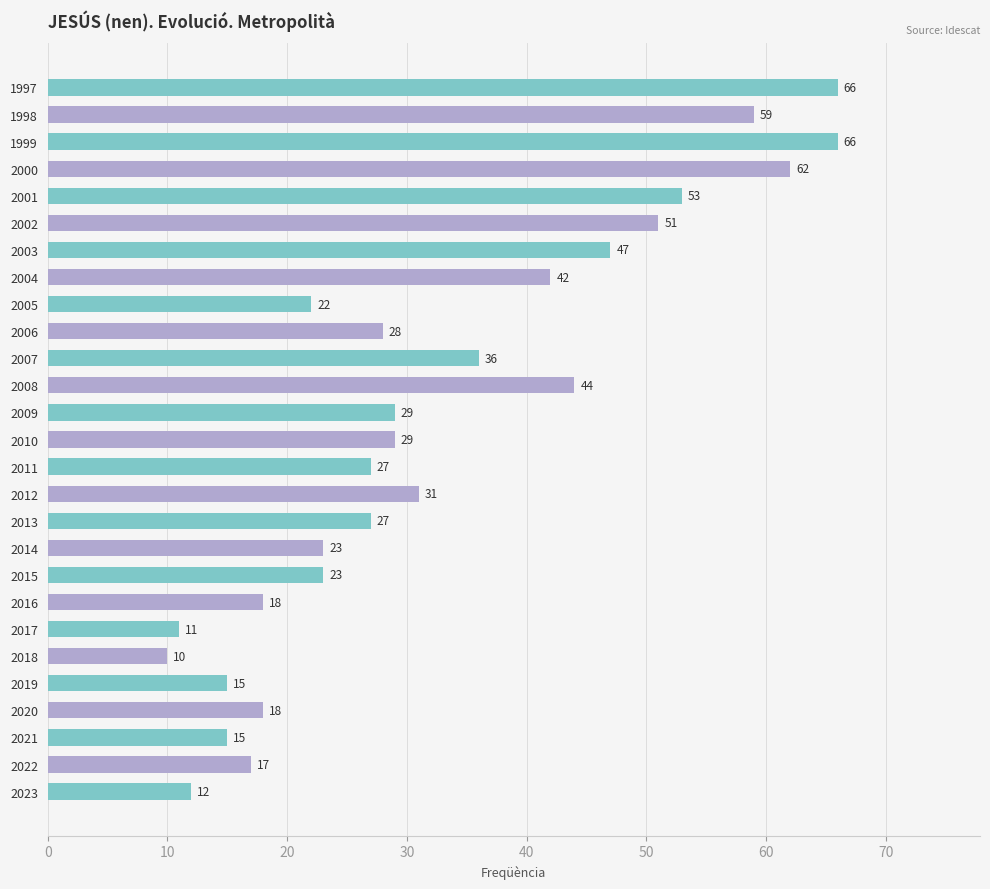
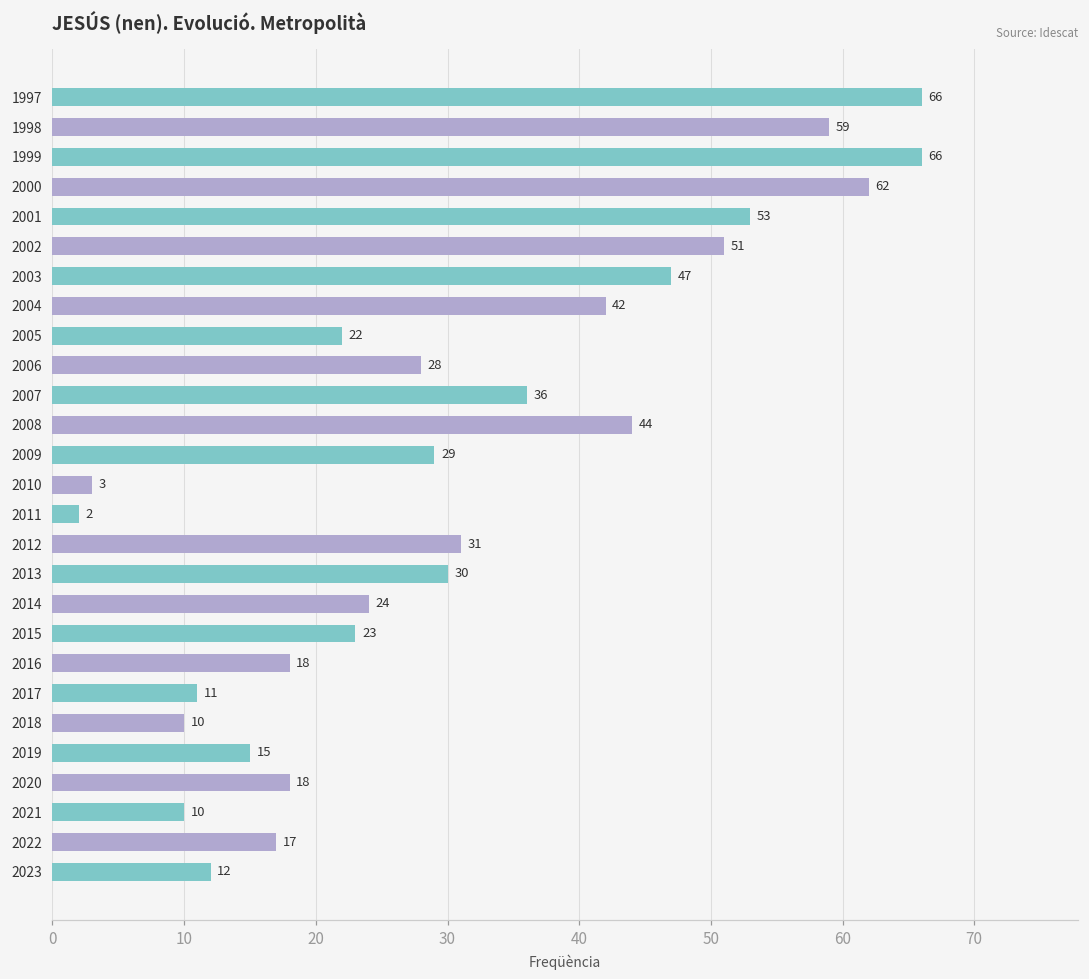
  {
    "1997": 66,
    "1998": 59,
    "1999": 66,
    "2000": 62,
    "2001": 53,
    "2002": 51,
    "2003": 47,
    "2004": 42,
    "2005": 22,
    "2006": 28,
    "2007": 36,
    "2008": 44,
    "2009": 29,
-   "2010": 29,
-   "2011": 27,
+   "2010": 3,
+   "2011": 2,
    "2012": 31,
-   "2013": 27,
-   "2014": 23,
+   "2013": 30,
+   "2014": 24,
    "2015": 23,
    "2016": 18,
    "2017": 11,
    "2018": 10,
    "2019": 15,
    "2020": 18,
-   "2021": 15,
+   "2021": 10,
    "2022": 17,
    "2023": 12
  }
